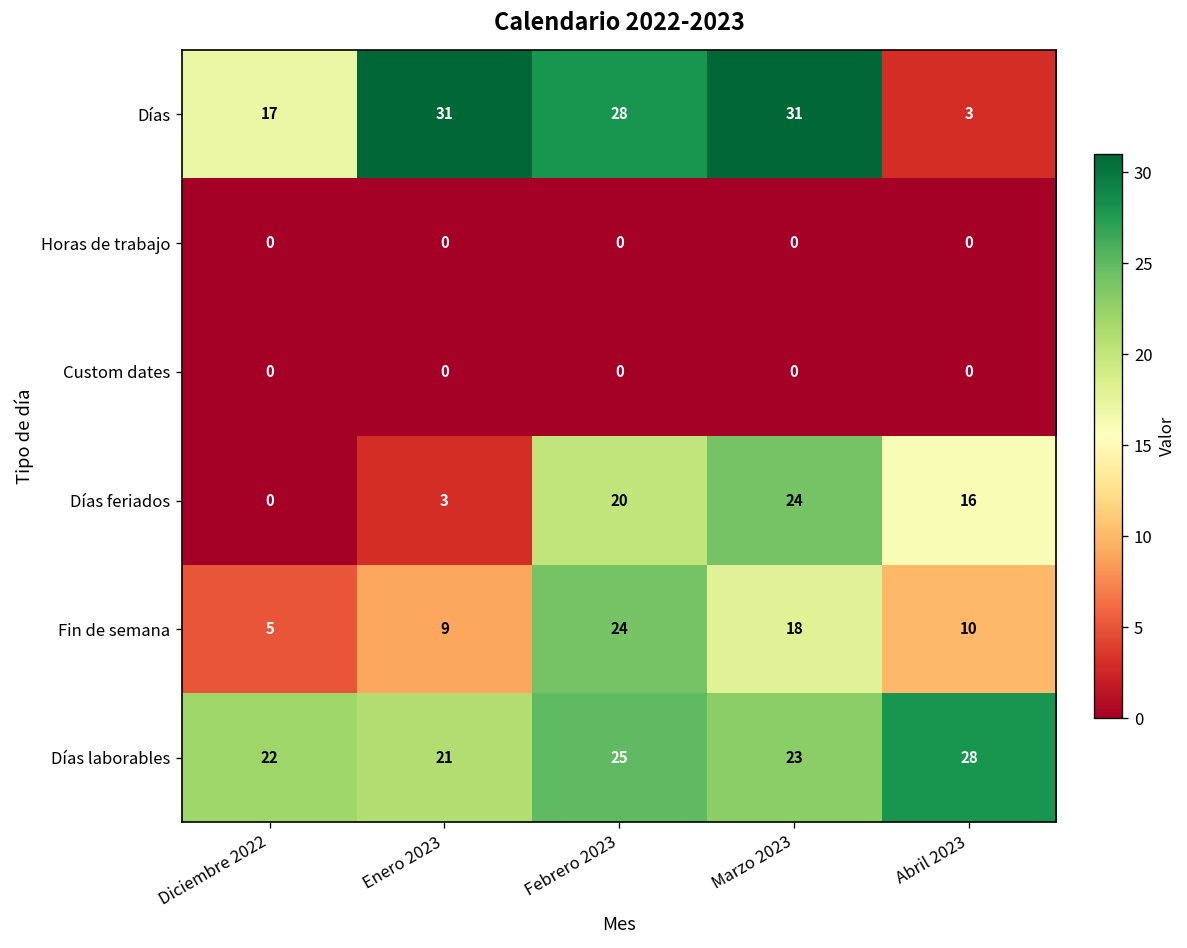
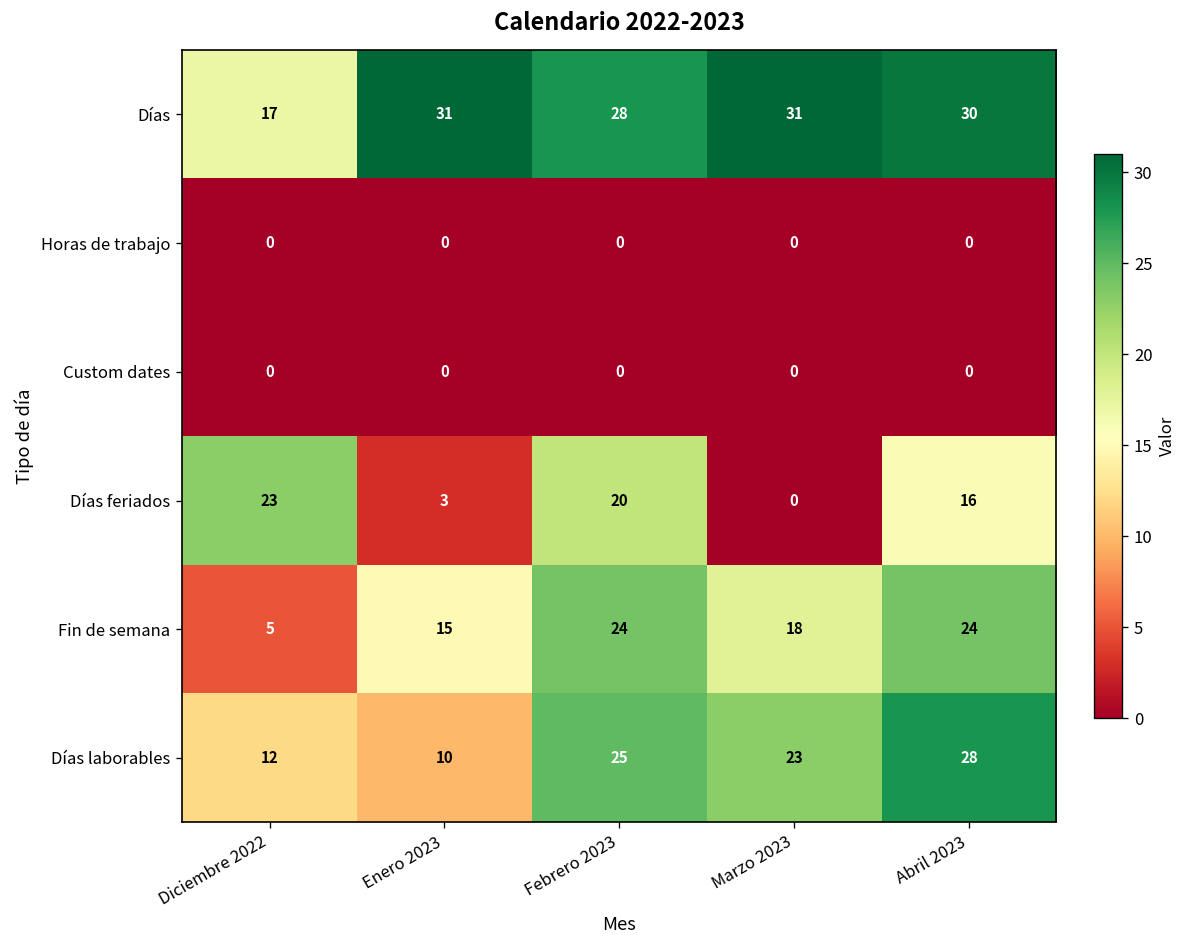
  {
    "Días": {
      "Diciembre 2022": 17,
      "Enero 2023": 31,
      "Febrero 2023": 28,
      "Marzo 2023": 31,
-     "Abril 2023": 3
+     "Abril 2023": 30
    },
    "Horas de trabajo": {
      "Diciembre 2022": 0,
      "Enero 2023": 0,
      "Febrero 2023": 0,
      "Marzo 2023": 0,
      "Abril 2023": 0
    },
    "Custom dates": {
      "Diciembre 2022": 0,
      "Enero 2023": 0,
      "Febrero 2023": 0,
      "Marzo 2023": 0,
      "Abril 2023": 0
    },
    "Días feriados": {
-     "Diciembre 2022": 0,
+     "Diciembre 2022": 23,
      "Enero 2023": 3,
      "Febrero 2023": 20,
-     "Marzo 2023": 24,
+     "Marzo 2023": 0,
      "Abril 2023": 16
    },
    "Fin de semana": {
      "Diciembre 2022": 5,
-     "Enero 2023": 9,
+     "Enero 2023": 15,
      "Febrero 2023": 24,
      "Marzo 2023": 18,
-     "Abril 2023": 10
+     "Abril 2023": 24
    },
    "Días laborables": {
-     "Diciembre 2022": 22,
-     "Enero 2023": 21,
+     "Diciembre 2022": 12,
+     "Enero 2023": 10,
      "Febrero 2023": 25,
      "Marzo 2023": 23,
      "Abril 2023": 28
    }
  }
